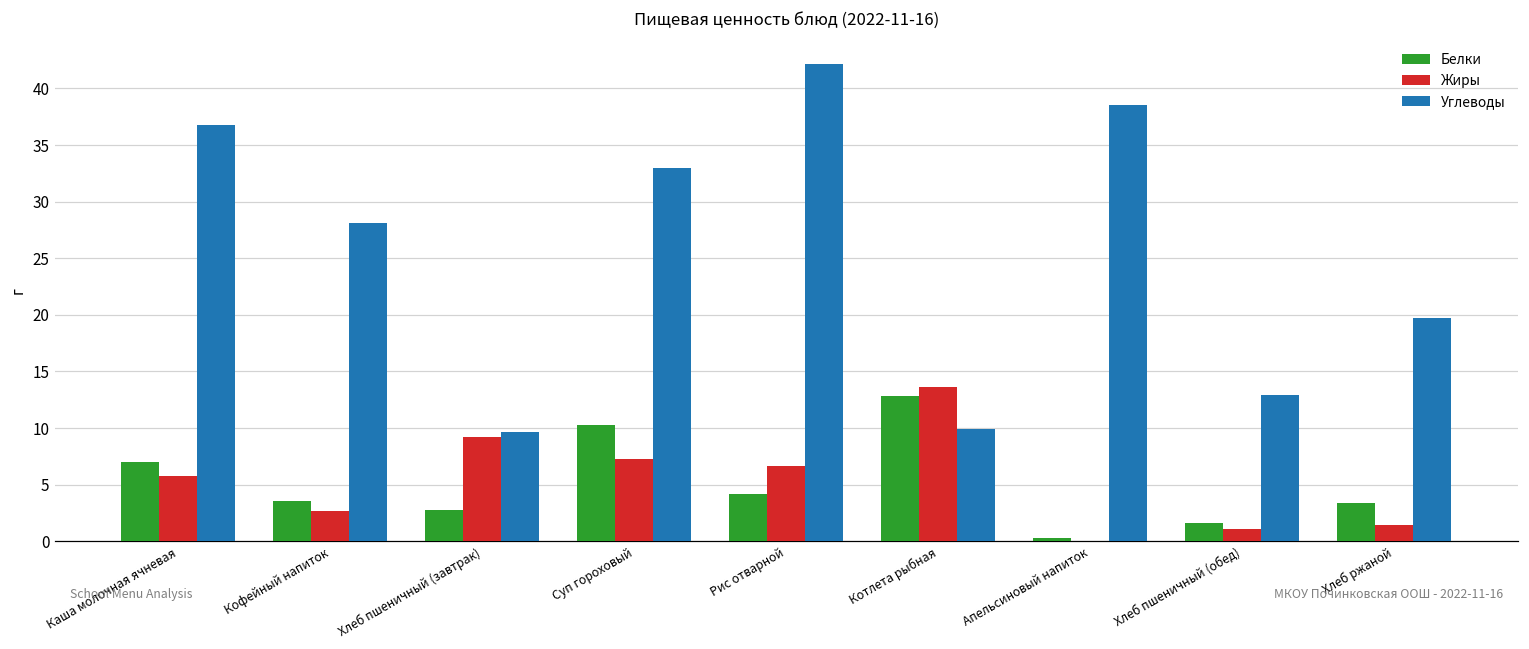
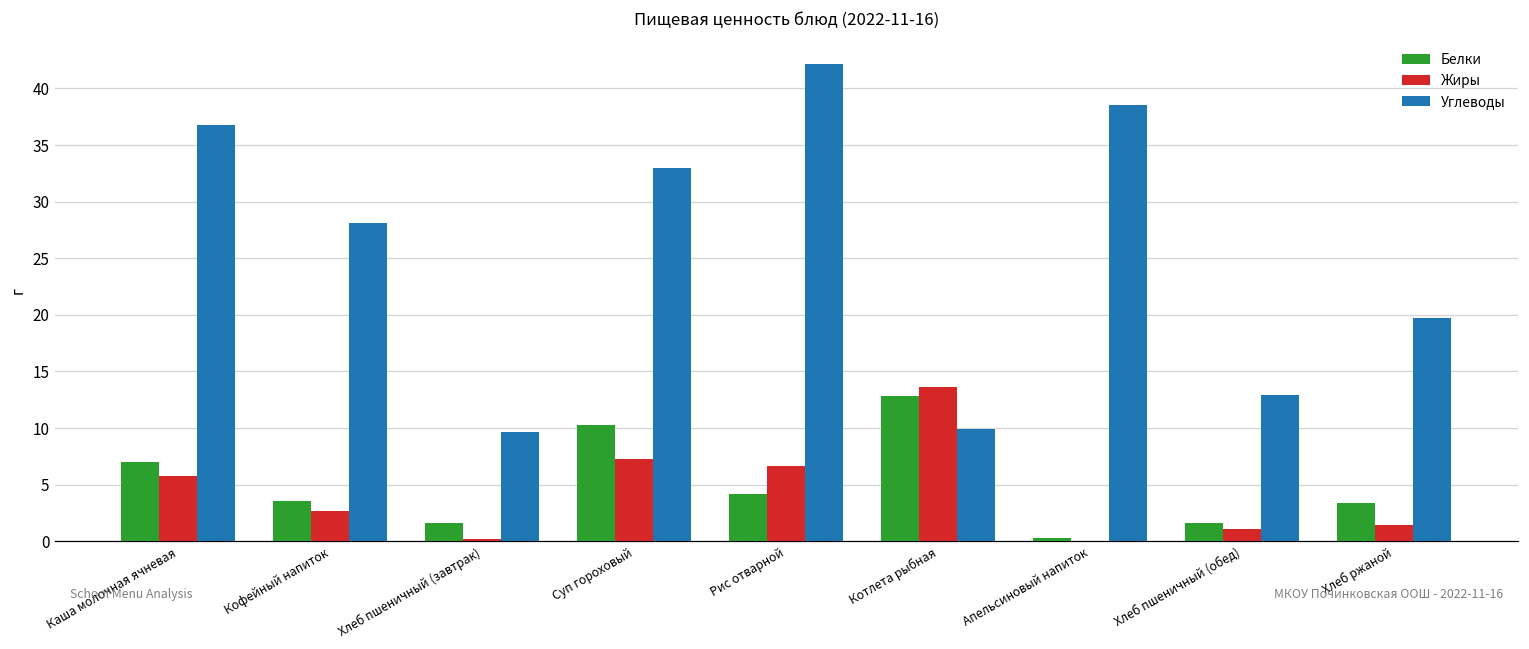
  {
    "Белки": {
      "Каша молочная ячневая": 7.0,
      "Кофейный напиток": 3.6,
-     "Хлеб пшеничный (завтрак)": 2.8,
+     "Хлеб пшеничный (завтрак)": 1.6,
      "Суп гороховый": 10.3,
      "Рис отварной": 4.1,
      "Котлета рыбная": 12.8,
      "Апельсиновый напиток": 0.3,
      "Хлеб пшеничный (обед)": 1.6,
      "Хлеб ржаной": 3.4
    },
    "Жиры": {
      "Каша молочная ячневая": 5.8,
      "Кофейный напиток": 2.7,
-     "Хлеб пшеничный (завтрак)": 9.2,
+     "Хлеб пшеничный (завтрак)": 0.2,
      "Суп гороховый": 7.3,
      "Рис отварной": 6.7,
      "Котлета рыбная": 13.6,
      "Апельсиновый напиток": 0.0,
      "Хлеб пшеничный (обед)": 1.1,
      "Хлеб ржаной": 1.4
    },
    "Углеводы": {
      "Каша молочная ячневая": 36.8,
      "Кофейный напиток": 28.1,
      "Хлеб пшеничный (завтрак)": 9.7,
      "Суп гороховый": 33.0,
      "Рис отварной": 42.1,
      "Котлета рыбная": 9.9,
      "Апельсиновый напиток": 38.5,
      "Хлеб пшеничный (обед)": 12.9,
      "Хлеб ржаной": 19.8
    }
  }
